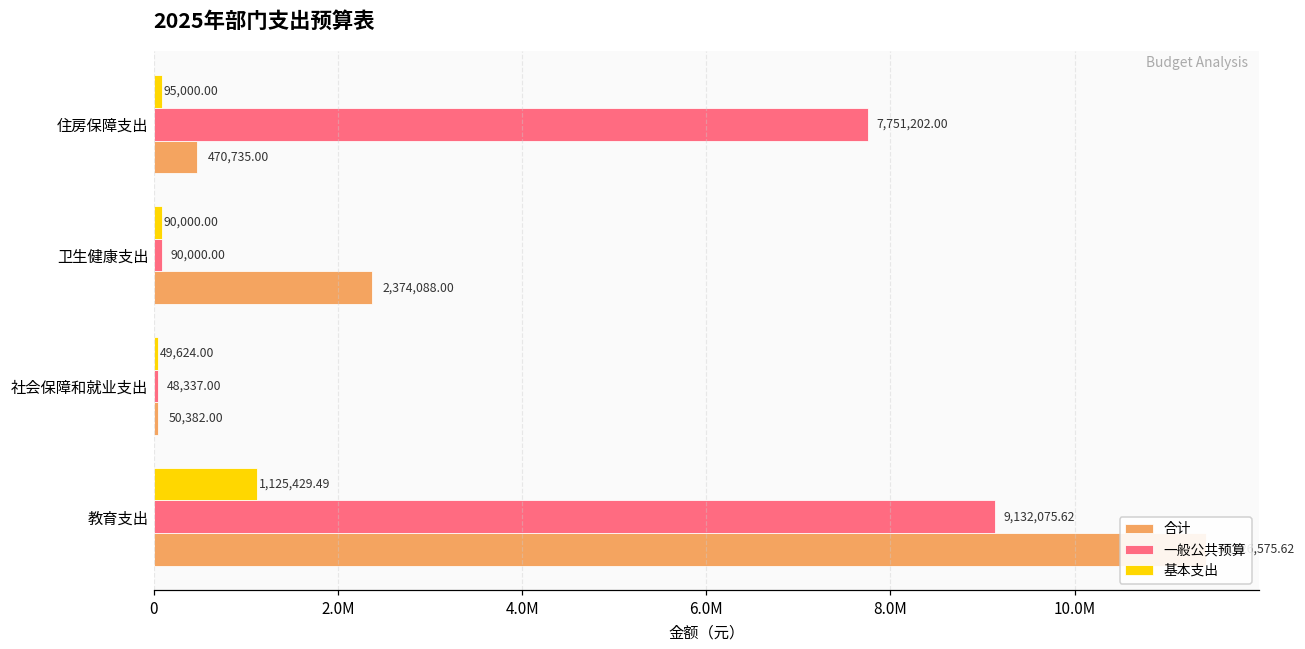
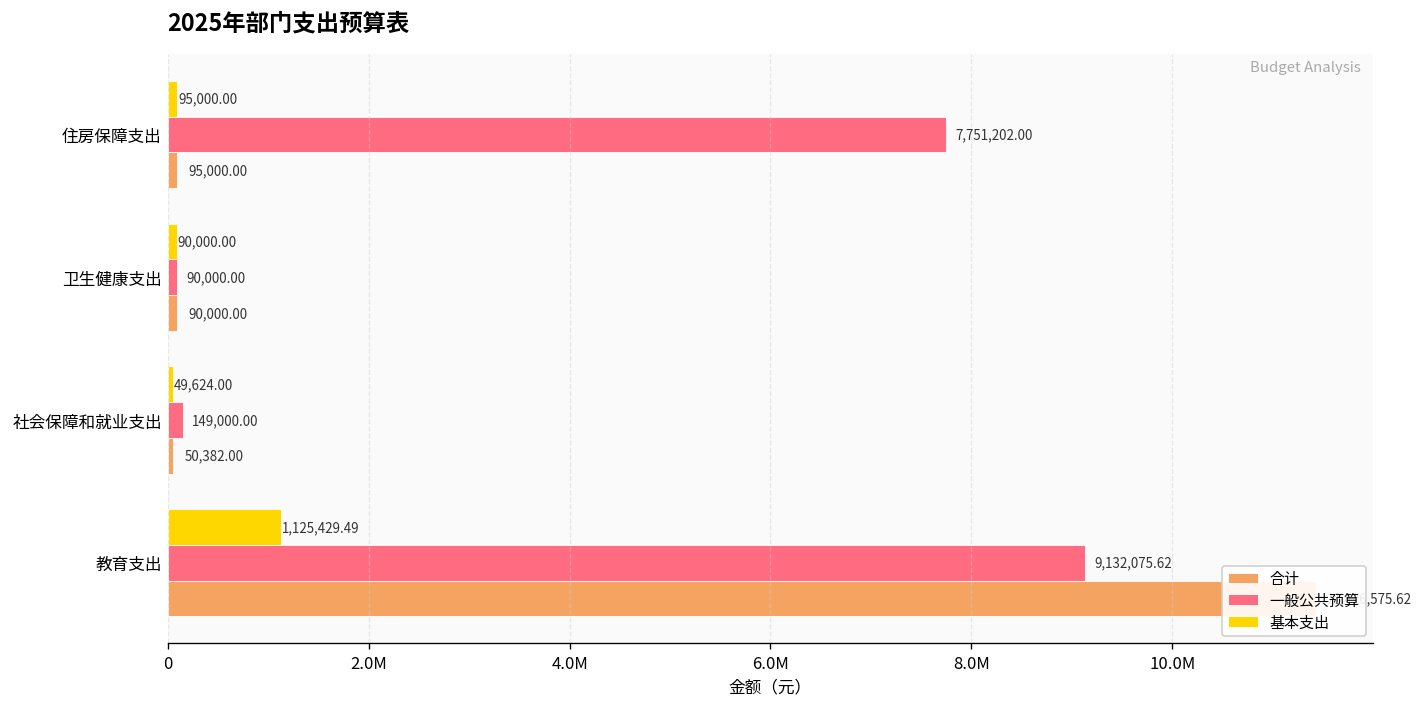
  {
    "合计": {
-     "住房保障支出": "470,735.00",
-     "卫生健康支出": "2,374,088.00",
+     "住房保障支出": "95,000.00",
+     "卫生健康支出": "90,000.00",
      "社会保障和就业支出": "50,382.00"
    },
    "一般公共预算": {
      "住房保障支出": "7,751,202.00",
      "卫生健康支出": "90,000.00",
-     "社会保障和就业支出": "48,337.00",
+     "社会保障和就业支出": "149,000.00",
      "教育支出": "9,132,075.62"
    },
    "基本支出": {
      "住房保障支出": "95,000.00",
      "卫生健康支出": "90,000.00",
      "社会保障和就业支出": "49,624.00",
      "教育支出": "1,125,429.49"
    }
  }
